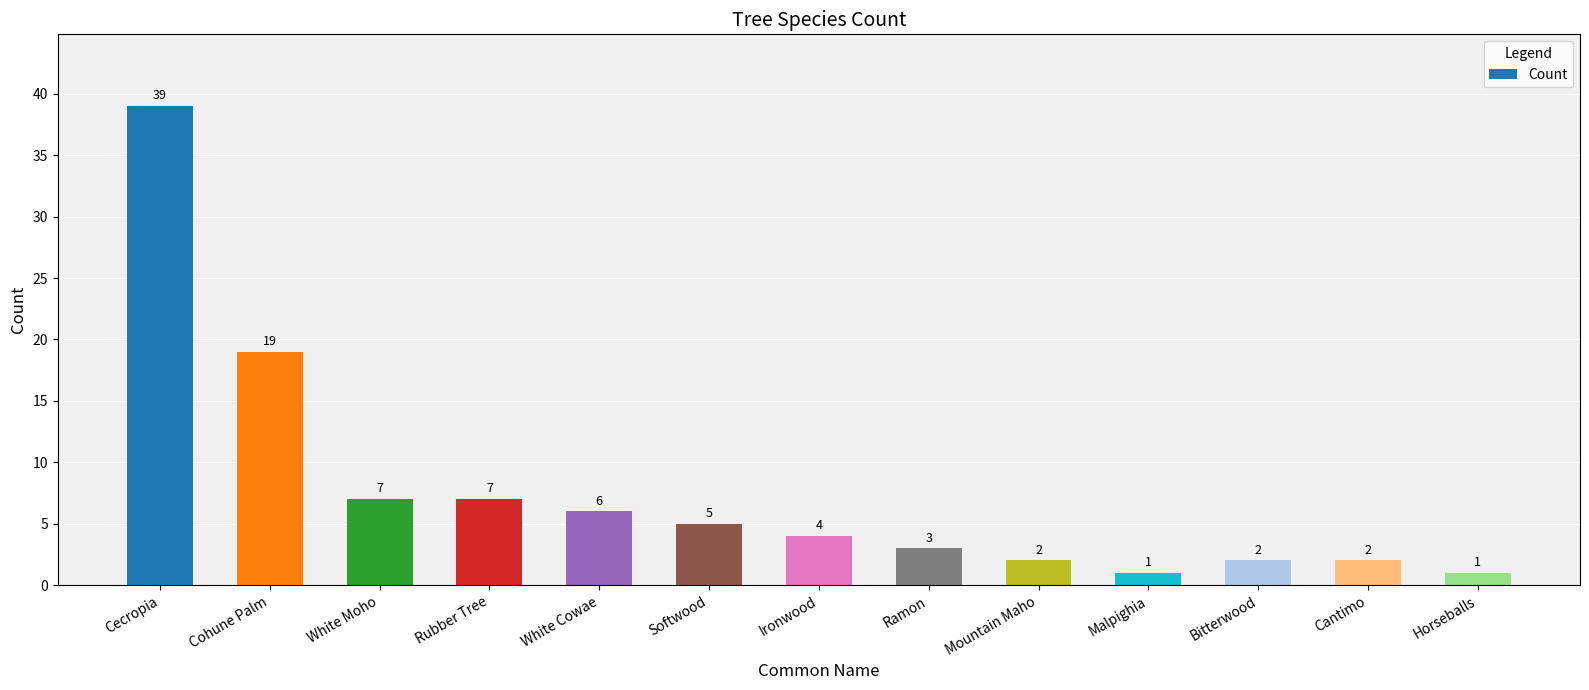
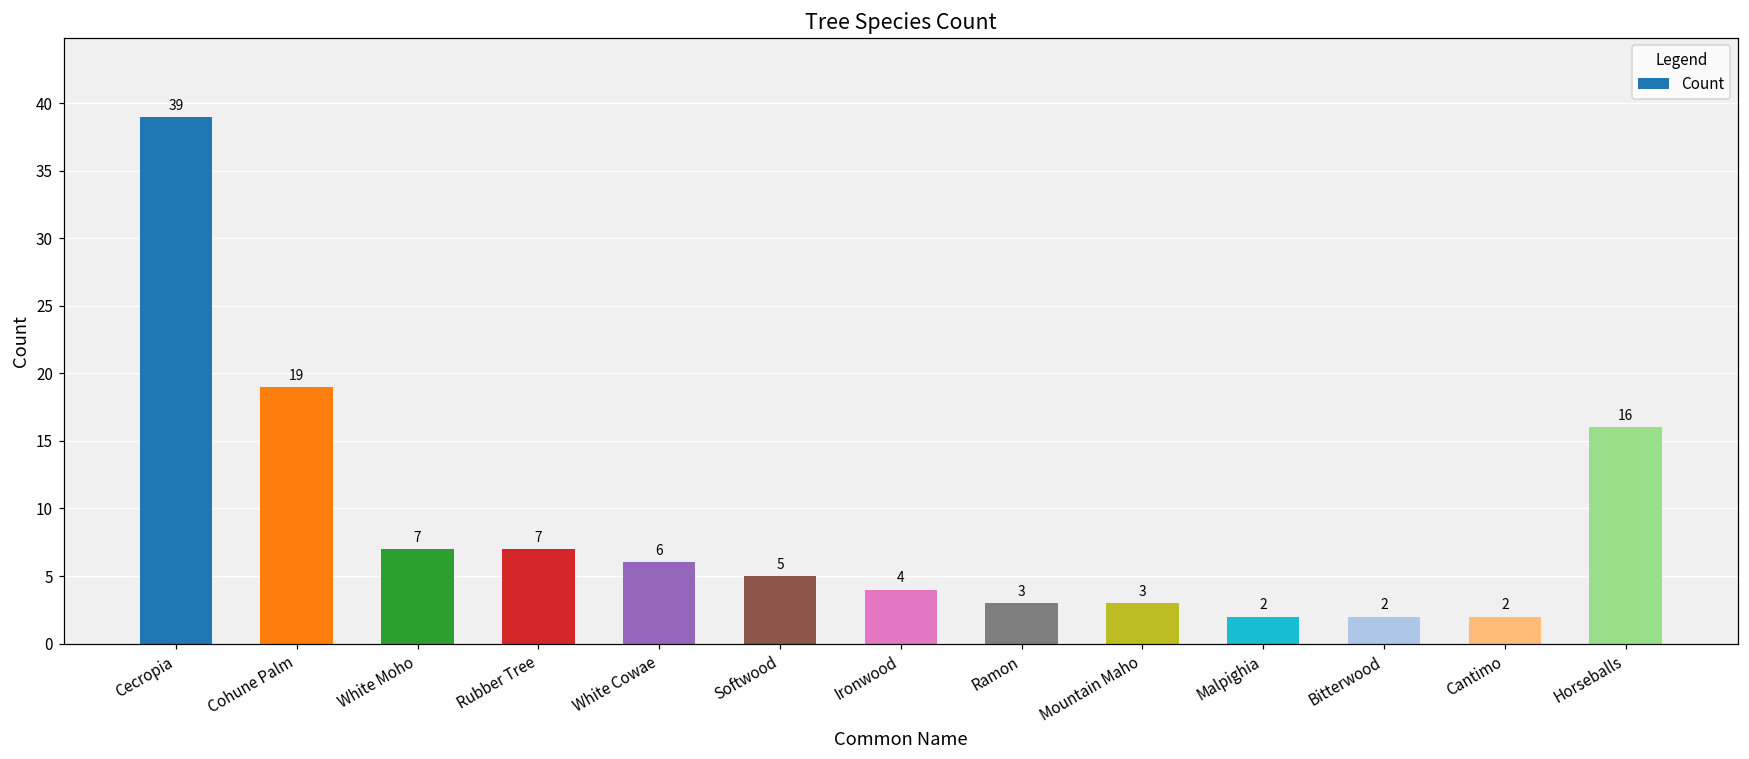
  {
    "Cecropia": 39,
    "Cohune Palm": 19,
    "White Moho": 7,
    "Rubber Tree": 7,
    "White Cowae": 6,
    "Softwood": 5,
    "Ironwood": 4,
    "Ramon": 3,
-   "Mountain Maho": 2,
-   "Malpighia": 1,
+   "Mountain Maho": 3,
+   "Malpighia": 2,
    "Bitterwood": 2,
    "Cantimo": 2,
-   "Horseballs": 1
+   "Horseballs": 16
  }
